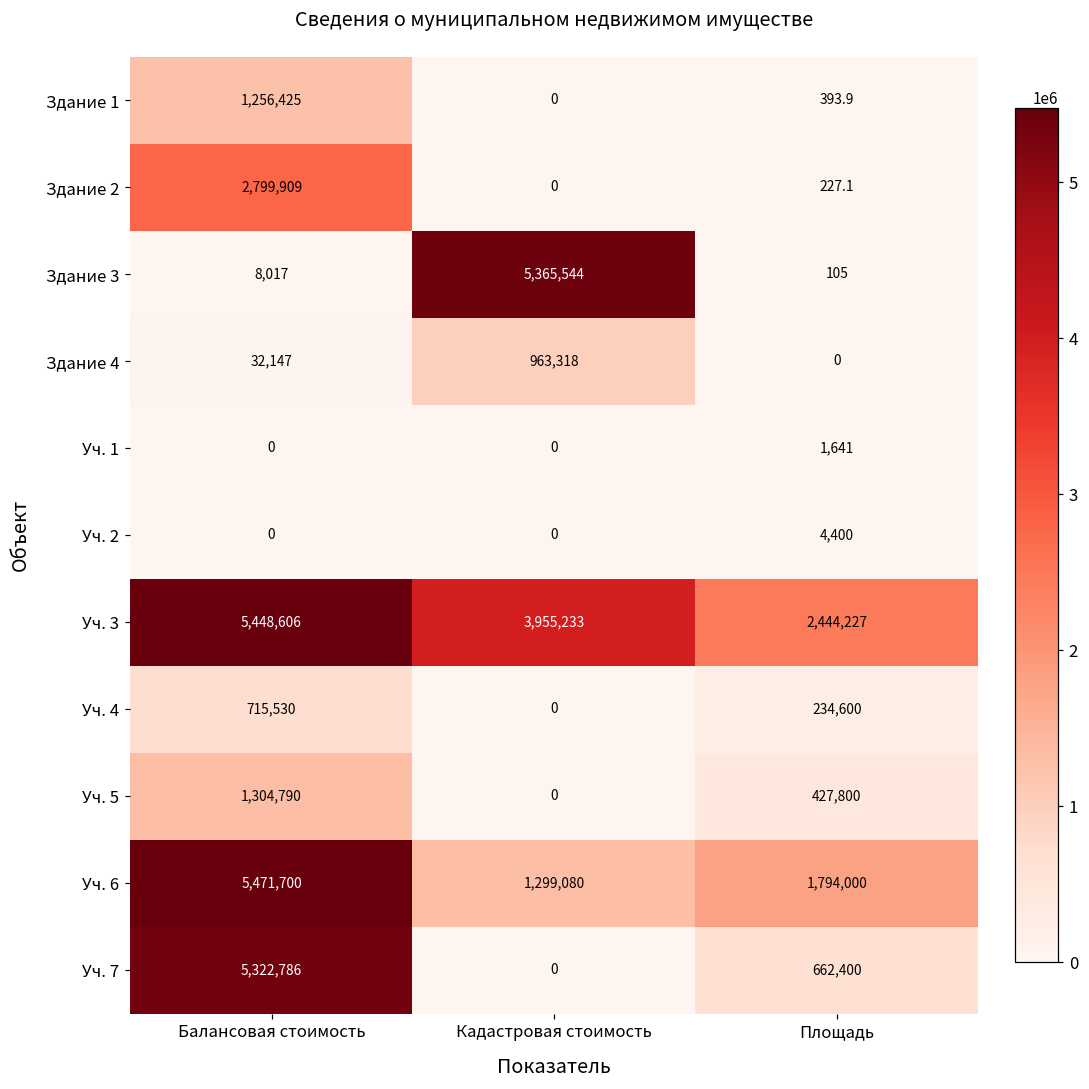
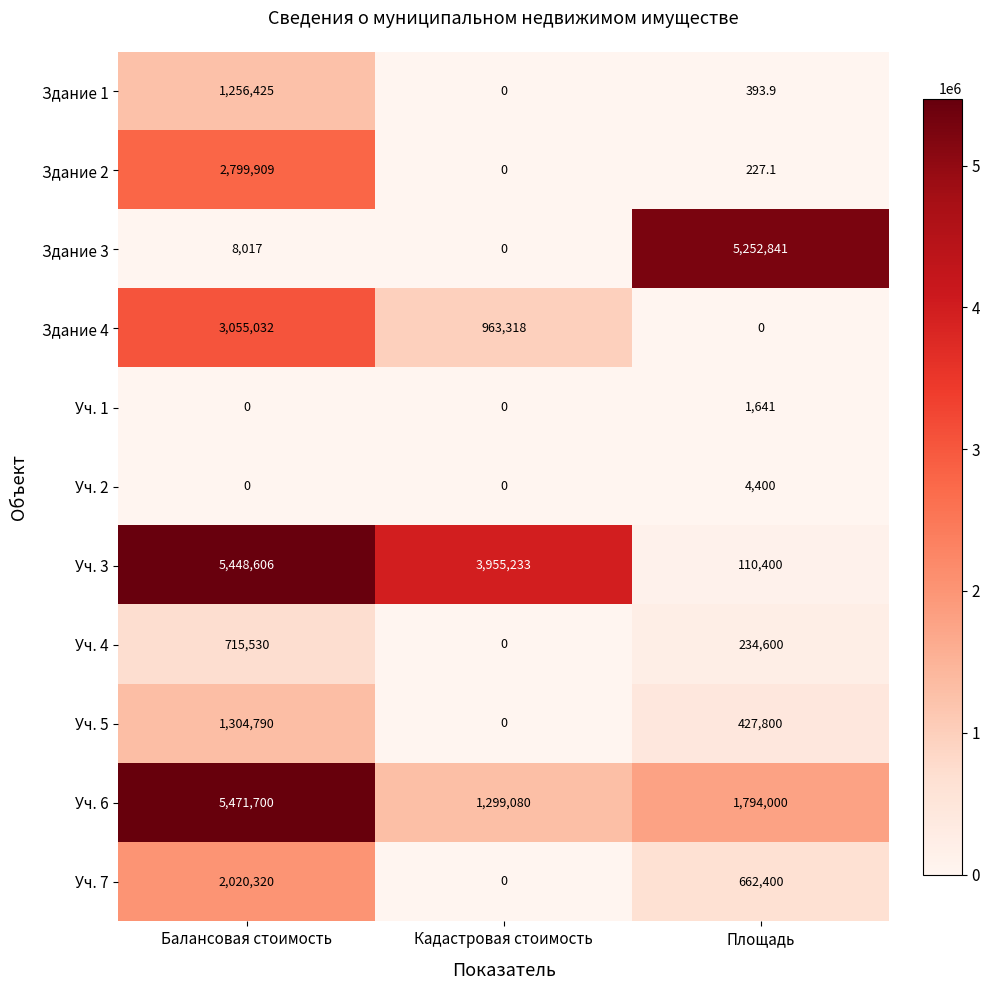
  {
    "Здание 1": {
      "Балансовая стоимость": "1,256,425",
      "Кадастровая стоимость": "0",
      "Площадь": "393.9"
    },
    "Здание 2": {
      "Балансовая стоимость": "2,799,909",
      "Кадастровая стоимость": "0",
      "Площадь": "227.1"
    },
    "Здание 3": {
      "Балансовая стоимость": "8,017",
-     "Кадастровая стоимость": "5,365,544",
-     "Площадь": "105"
+     "Кадастровая стоимость": "0",
+     "Площадь": "5,252,841"
    },
    "Здание 4": {
-     "Балансовая стоимость": "32,147",
+     "Балансовая стоимость": "3,055,032",
      "Кадастровая стоимость": "963,318",
      "Площадь": "0"
    },
    "Уч. 1": {
      "Балансовая стоимость": "0",
      "Кадастровая стоимость": "0",
      "Площадь": "1,641"
    },
    "Уч. 2": {
      "Балансовая стоимость": "0",
      "Кадастровая стоимость": "0",
      "Площадь": "4,400"
    },
    "Уч. 3": {
      "Балансовая стоимость": "5,448,606",
      "Кадастровая стоимость": "3,955,233",
-     "Площадь": "2,444,227"
+     "Площадь": "110,400"
    },
    "Уч. 4": {
      "Балансовая стоимость": "715,530",
      "Кадастровая стоимость": "0",
      "Площадь": "234,600"
    },
    "Уч. 5": {
      "Балансовая стоимость": "1,304,790",
      "Кадастровая стоимость": "0",
      "Площадь": "427,800"
    },
    "Уч. 6": {
      "Балансовая стоимость": "5,471,700",
      "Кадастровая стоимость": "1,299,080",
      "Площадь": "1,794,000"
    },
    "Уч. 7": {
-     "Балансовая стоимость": "5,322,786",
+     "Балансовая стоимость": "2,020,320",
      "Кадастровая стоимость": "0",
      "Площадь": "662,400"
    }
  }
